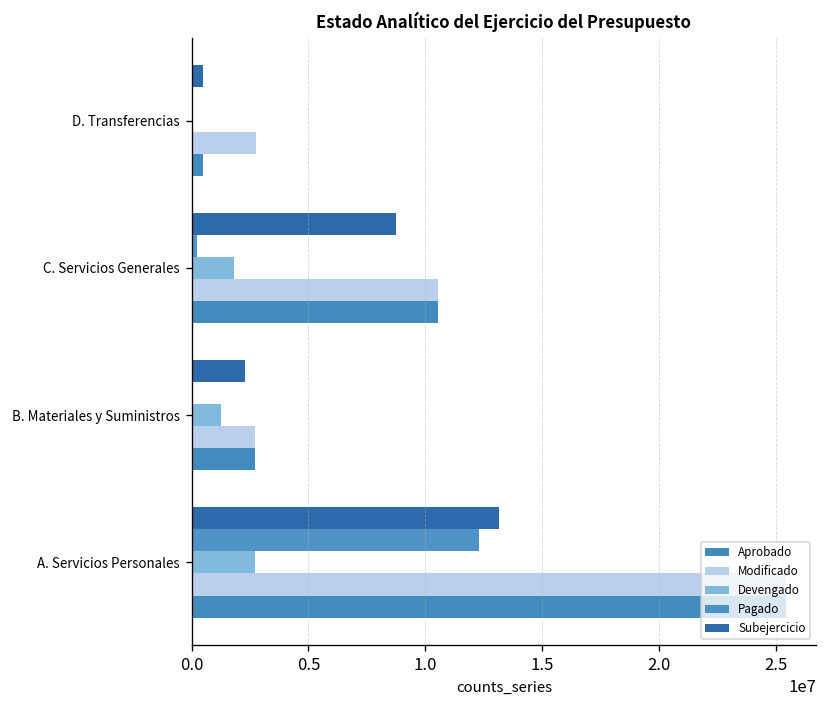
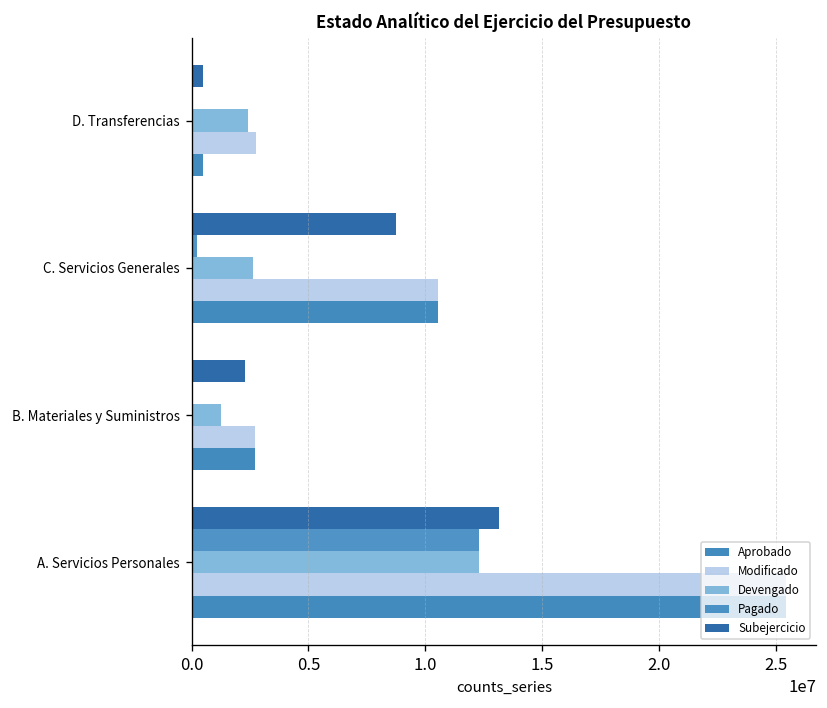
  {
    "Modificado": {
      "D. Transferencias": 2800000,
      "C. Servicios Generales": 10600000,
      "B. Materiales y Suministros": 2700000
    },
    "Devengado": {
-     "D. Transferencias": 0,
-     "C. Servicios Generales": 1800000,
+     "D. Transferencias": 2400000,
+     "C. Servicios Generales": 2600000,
      "B. Materiales y Suministros": 1200000,
-     "A. Servicios Personales": 2700000
+     "A. Servicios Personales": 12300000
    }
  }
